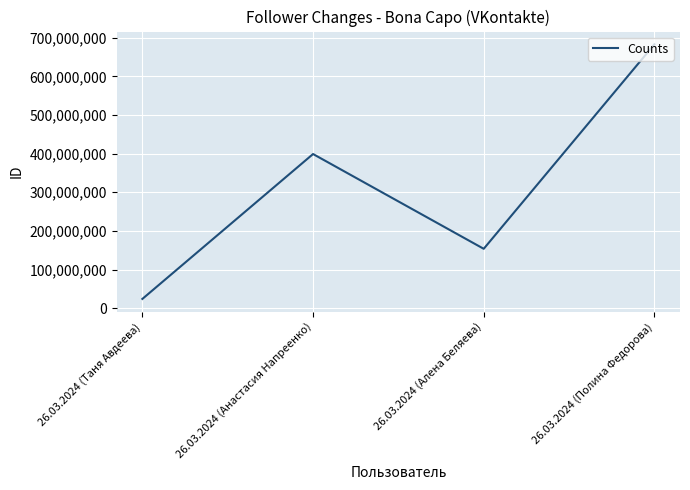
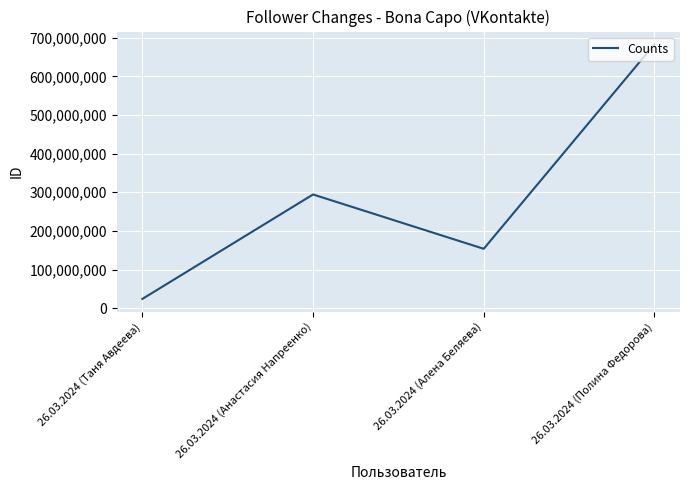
  {
    "26.03.2024 (Таня Авдеева)": "20,000,000",
-   "26.03.2024 (Анастасия Напреенко)": "400,000,000",
+   "26.03.2024 (Анастасия Напреенко)": "290,000,000",
    "26.03.2024 (Алена Беляева)": "150,000,000"
  }
